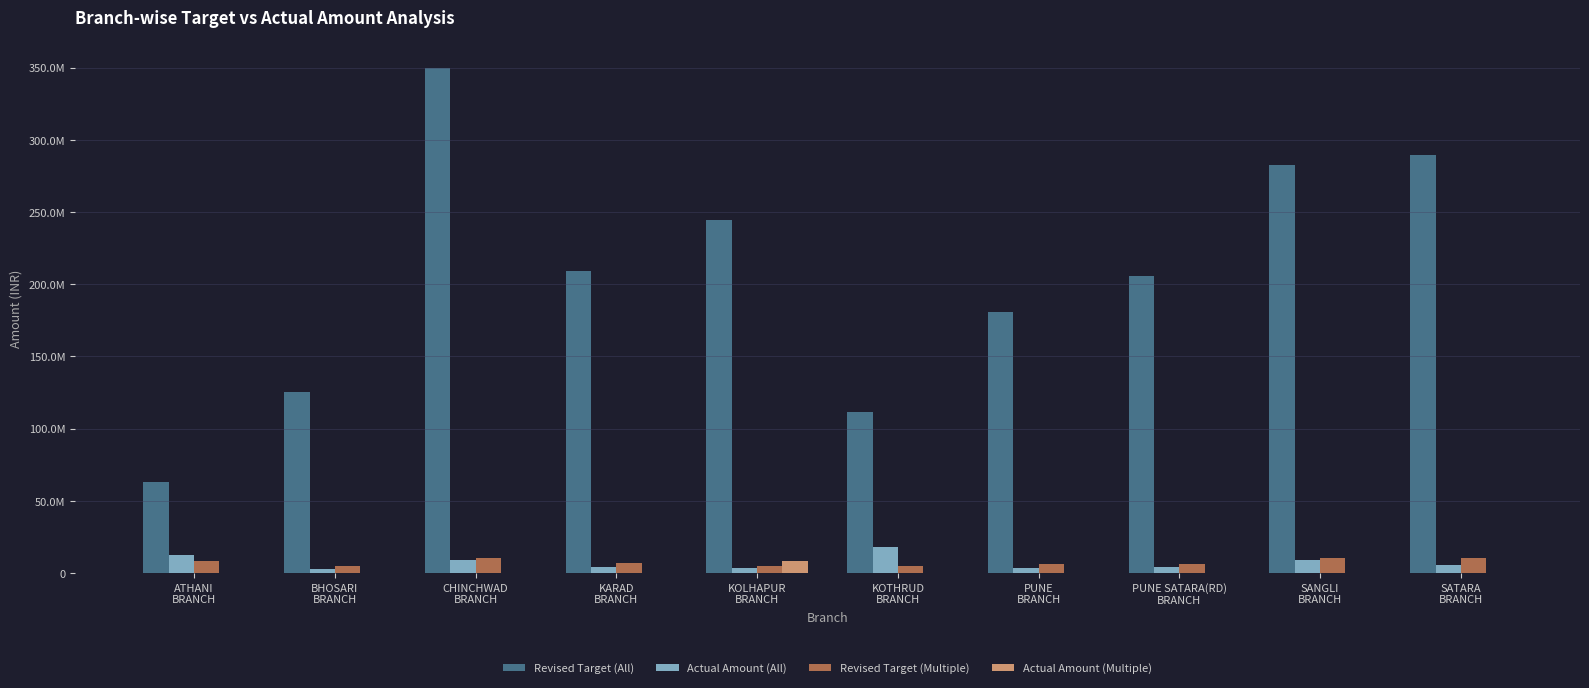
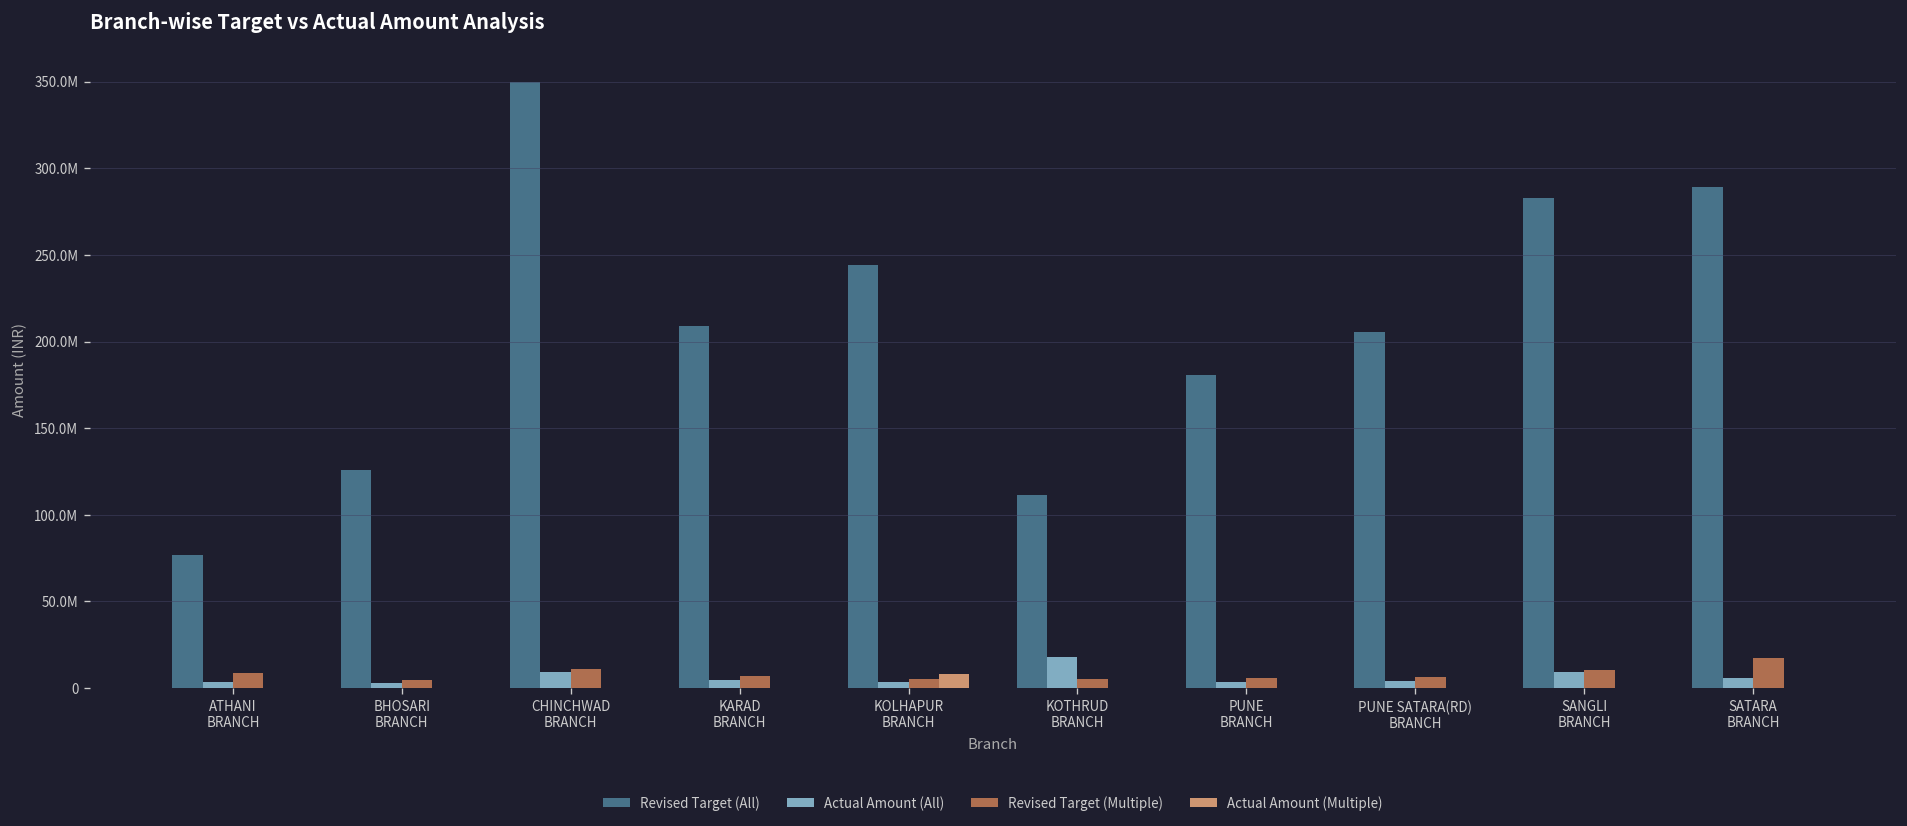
  {
    "Revised Target (All)": {
-     "ATHANI BRANCH": 63000000,
+     "ATHANI BRANCH": 77000000,
      "BHOSARI BRANCH": 126000000,
      "CHINCHWAD BRANCH": 350000000,
      "KARAD BRANCH": 209000000,
      "KOLHAPUR BRANCH": 244000000,
      "KOTHRUD BRANCH": 111000000,
      "PUNE BRANCH": 181000000,
      "PUNE SATARA(RD) BRANCH": 205000000,
      "SANGLI BRANCH": 283000000,
      "SATARA BRANCH": 289000000
    },
    "Actual Amount (All)": {
-     "ATHANI BRANCH": 13000000,
+     "ATHANI BRANCH": 4000000,
      "BHOSARI BRANCH": 3000000,
      "CHINCHWAD BRANCH": 9000000,
      "KARAD BRANCH": 5000000,
      "KOLHAPUR BRANCH": 4000000,
      "KOTHRUD BRANCH": 18000000,
      "PUNE BRANCH": 4000000,
      "PUNE SATARA(RD) BRANCH": 4000000,
      "SANGLI BRANCH": 9000000,
      "SATARA BRANCH": 6000000
    },
    "Revised Target (Multiple)": {
      "ATHANI BRANCH": 8000000,
      "BHOSARI BRANCH": 5000000,
      "CHINCHWAD BRANCH": 11000000,
      "KARAD BRANCH": 7000000,
      "KOLHAPUR BRANCH": 5000000,
      "KOTHRUD BRANCH": 5000000,
      "PUNE BRANCH": 6000000,
      "PUNE SATARA(RD) BRANCH": 6000000,
      "SANGLI BRANCH": 10000000,
-     "SATARA BRANCH": 10000000
+     "SATARA BRANCH": 17000000
    },
    "Actual Amount (Multiple)": {
      "KOLHAPUR BRANCH": 8000000
    }
  }
